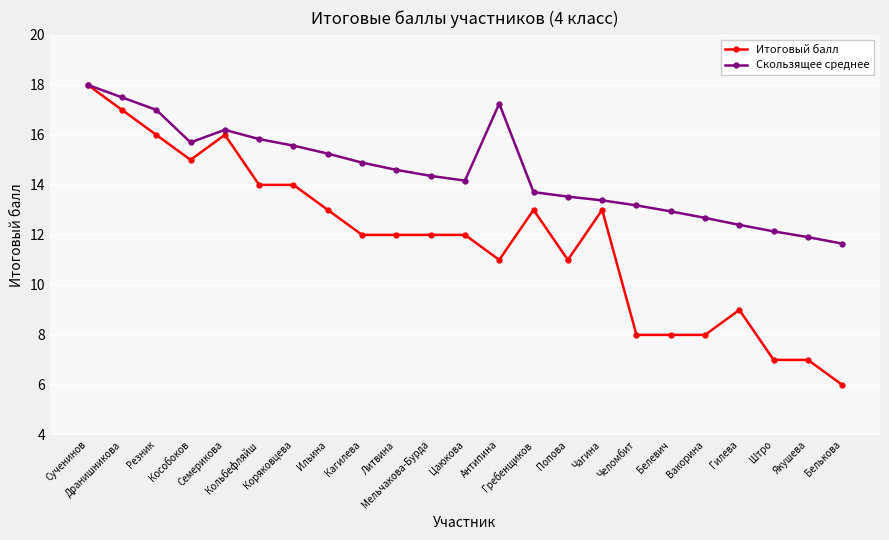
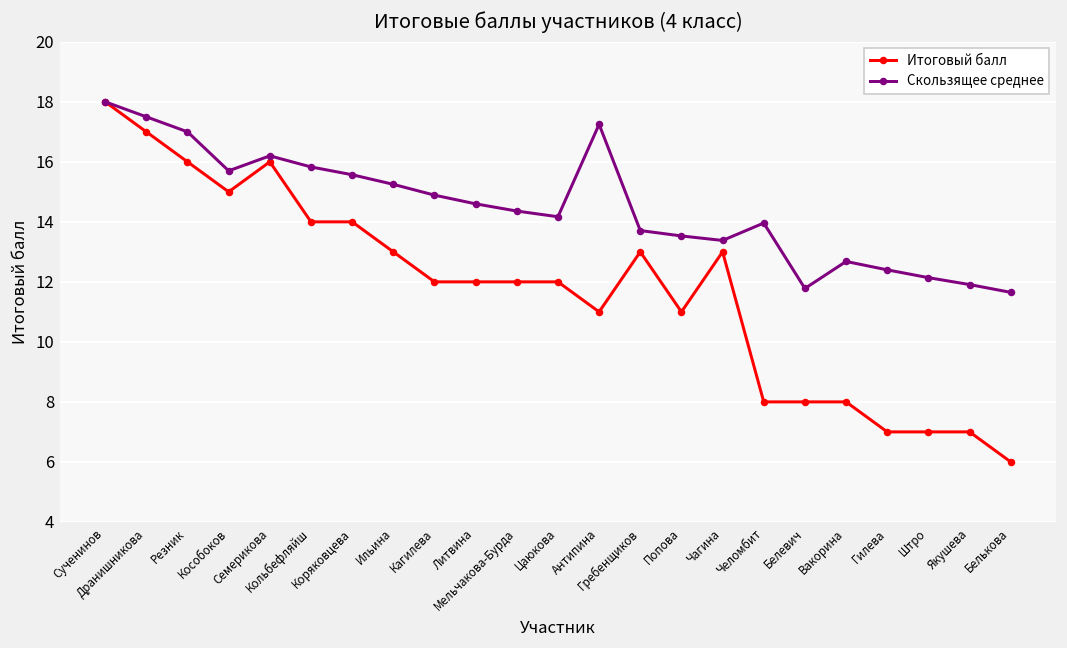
  {
    "Итоговый балл": {
      "Дранишникова": 17,
      "Резник": 16,
      "Кособоков": 15,
      "Семерикова": 16,
      "Кольбефляйш": 14,
      "Коряковцева": 14,
      "Ильина": 13,
      "Кагилева": 12,
      "Литвина": 12,
      "Мельчакова-Бурда": 12,
      "Цаюкова": 12,
      "Антипина": 11,
      "Гребенщиков": 13,
      "Попова": 11,
      "Чагина": 13,
      "Челомбит": 8,
      "Белевич": 8,
      "Вакорина": 8,
-     "Гилева": 9,
+     "Гилева": 7,
      "Штро": 7,
      "Якушева": 7,
      "Белькова": 6
    },
    "Скользящее среднее": {
      "Дранишникова": 17.5,
      "Резник": 17.0,
      "Кособоков": 15.7,
      "Семерикова": 16.2,
      "Кольбефляйш": 15.8,
      "Коряковцева": 15.6,
      "Ильина": 15.3,
      "Кагилева": 14.9,
      "Литвина": 14.6,
      "Мельчакова-Бурда": 14.4,
      "Цаюкова": 14.2,
      "Антипина": 17.3,
      "Гребенщиков": 13.7,
      "Попова": 13.5,
      "Чагина": 13.4,
-     "Челомбит": 13.2,
-     "Белевич": 12.9,
+     "Челомбит": 14.0,
+     "Белевич": 11.8,
      "Вакорина": 12.7,
      "Гилева": 12.4,
      "Штро": 12.1,
      "Якушева": 11.9,
      "Белькова": 11.7
    }
  }
